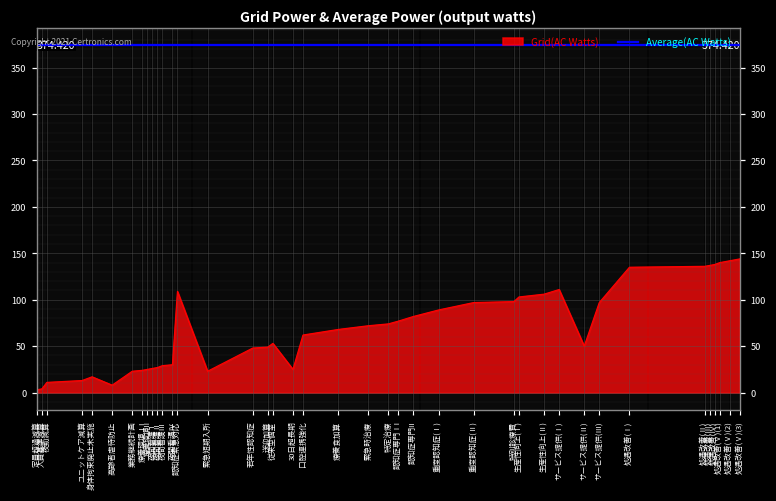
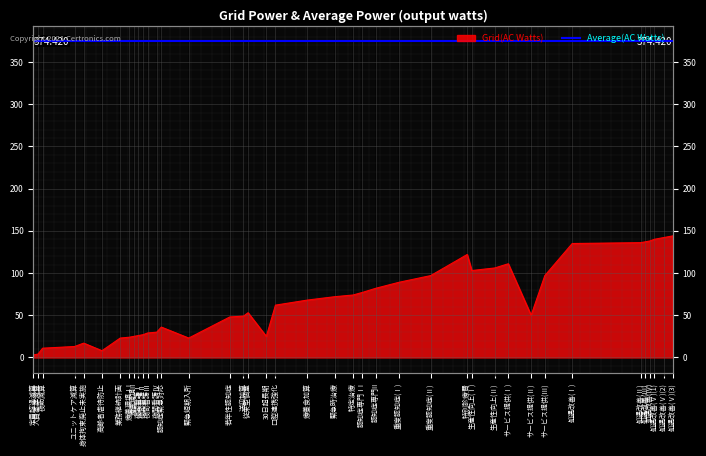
  {
    "定員超過減算": 0,
    "人員基準減算": 0,
    "夜勤減算": 10,
    "ユニットケア減算": 10,
    "身体拘束廃止未実施": 20,
    "高齢者虐待防止": 10,
    "業務継続計画": 20,
    "療養環境ⅠI": 20,
    "療養環境II": 30,
    "夜間看護Ⅰ": 30,
    "夜間看護Ⅱ": 30,
    "夜間看護Ⅲ": 30,
    "夜間看護Ⅳ": 30,
-   "認知症緊急対応": 110,
+   "認知症緊急対応": 40,
    "緊急短期入所": 20,
    "若年性認知症": 50,
    "送迎加算": 50,
    "従来型個室": 50,
    "30日超長期": 30,
    "口腔連携強化": 60,
    "療養食加算": 70,
    "緊急時治療": 70,
    "特定治療": 70,
    "認知症専門ⅠI": 80,
    "認知症専門II": 80,
    "重度認知症(Ⅰ)": 90,
    "重度認知症(Ⅱ)": 100,
-   "特別診療費": 100,
+   "特別診療費": 120,
    "生産性向上(Ⅰ)": 100,
    "生産性向上(Ⅱ)": 110,
    "サービス提供(Ⅰ)": 110,
    "サービス提供(Ⅱ)": 50,
    "サービス提供(Ⅲ)": 100,
    "処遇改善(Ⅰ)": 140,
    "処遇改善(Ⅱ)": 140,
    "処遇改善(Ⅲ)": 140,
    "処遇改善(Ⅳ)": 140,
    "処遇改善(Ⅴ)(1)": 140,
    "処遇改善(Ⅴ)(2)": 140,
    "処遇改善(Ⅴ)(3)": 140
  }
